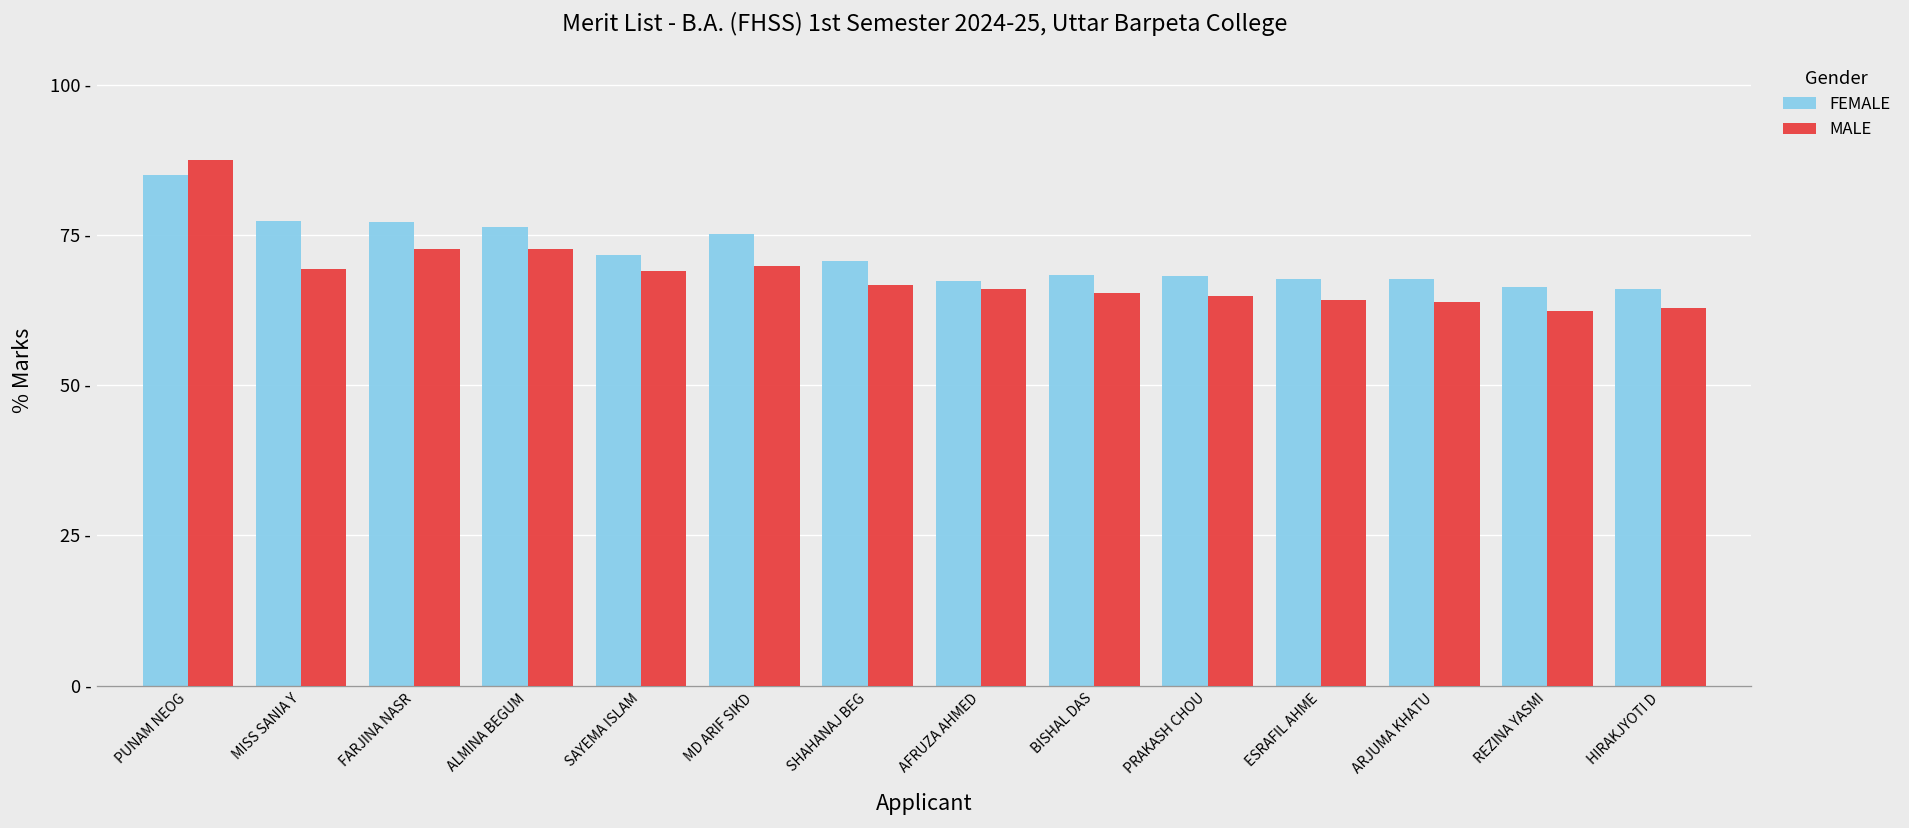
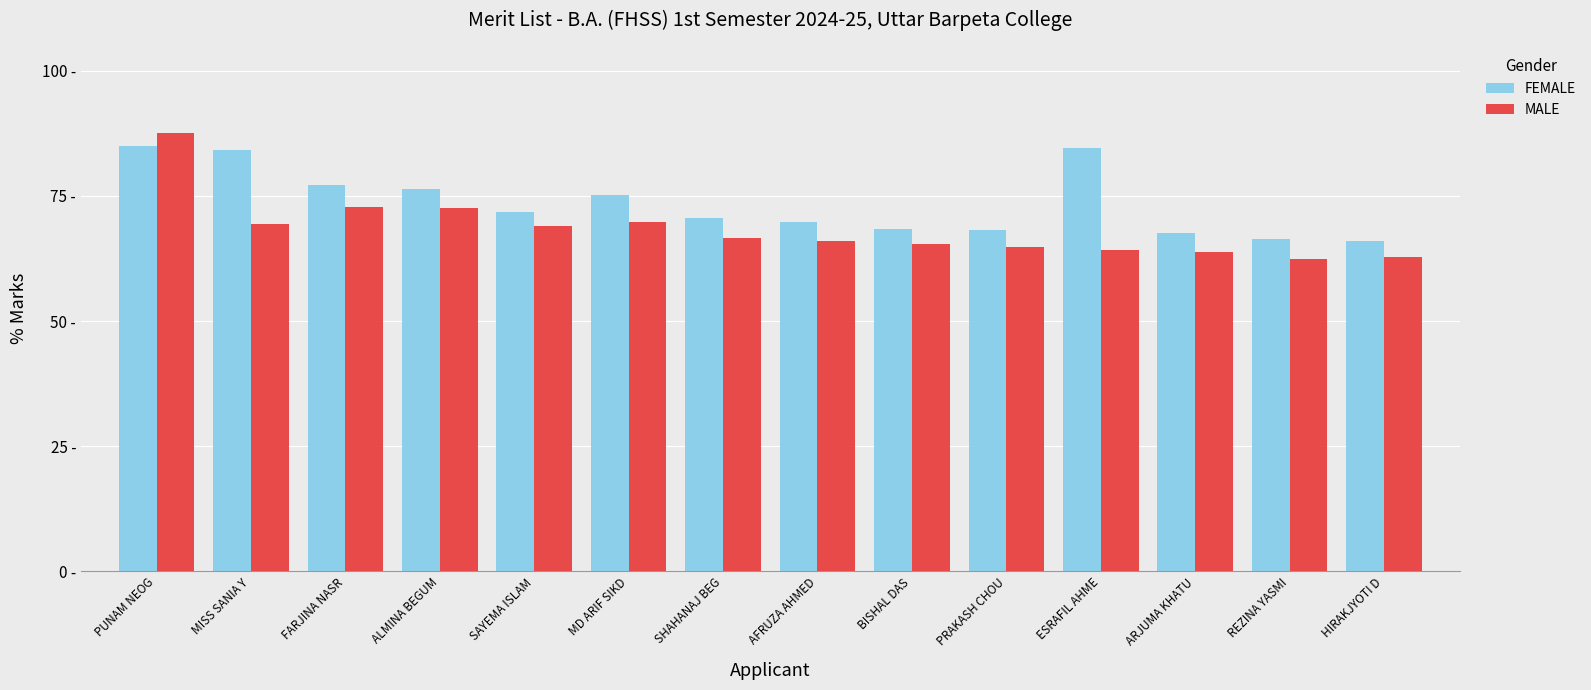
  {
    "FEMALE": {
      "PUNAM NEOG": "85 -",
-     "MISS SANIA Y": "77 -",
+     "MISS SANIA Y": "84 -",
      "FARJINA NASR": "77 -",
      "ALMINA BEGUM": "76 -",
      "SAYEMA ISLAM": "72 -",
      "MD ARIF SIKD": "75 -",
      "SHAHANAJ BEG": "71 -",
-     "AFRUZA AHMED": "67 -",
+     "AFRUZA AHMED": "70 -",
      "BISHAL DAS": "68 -",
      "PRAKASH CHOU": "68 -",
-     "ESRAFIL AHME": "68 -",
+     "ESRAFIL AHME": "85 -",
      "ARJUMA KHATU": "68 -",
      "REZINA YASMI": "66 -",
      "HIRAKJYOTI D": "66 -"
    },
    "MALE": {
      "PUNAM NEOG": "88 -",
      "MISS SANIA Y": "69 -",
      "FARJINA NASR": "73 -",
      "ALMINA BEGUM": "73 -",
      "SAYEMA ISLAM": "69 -",
      "MD ARIF SIKD": "70 -",
      "SHAHANAJ BEG": "67 -",
      "AFRUZA AHMED": "66 -",
      "BISHAL DAS": "65 -",
      "PRAKASH CHOU": "65 -",
      "ESRAFIL AHME": "64 -",
      "ARJUMA KHATU": "64 -",
      "REZINA YASMI": "62 -",
      "HIRAKJYOTI D": "63 -"
    }
  }
